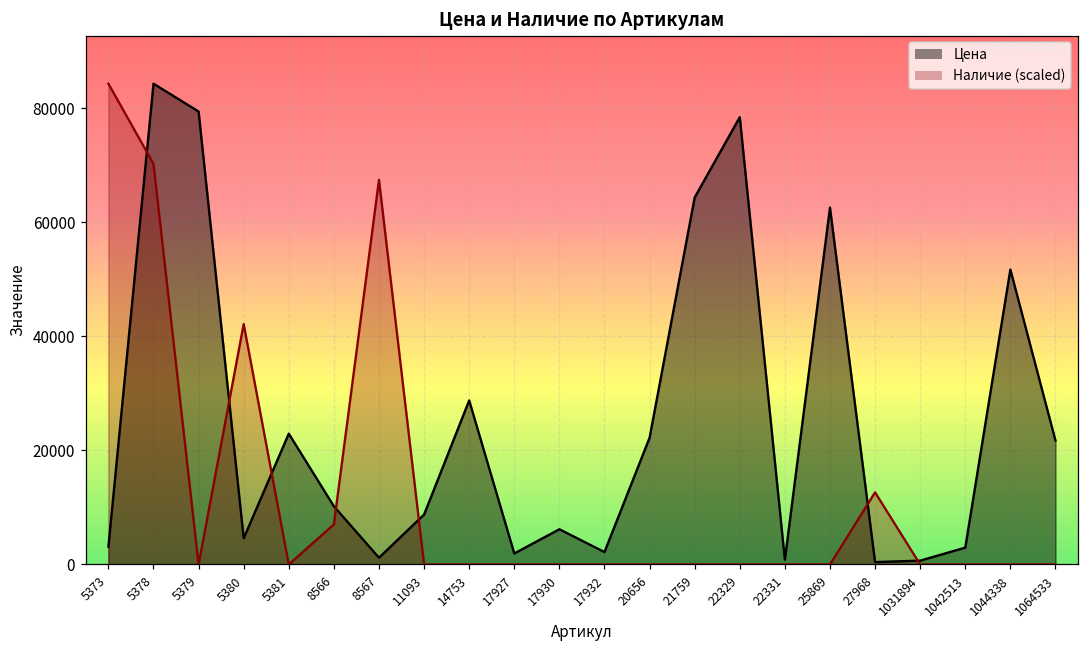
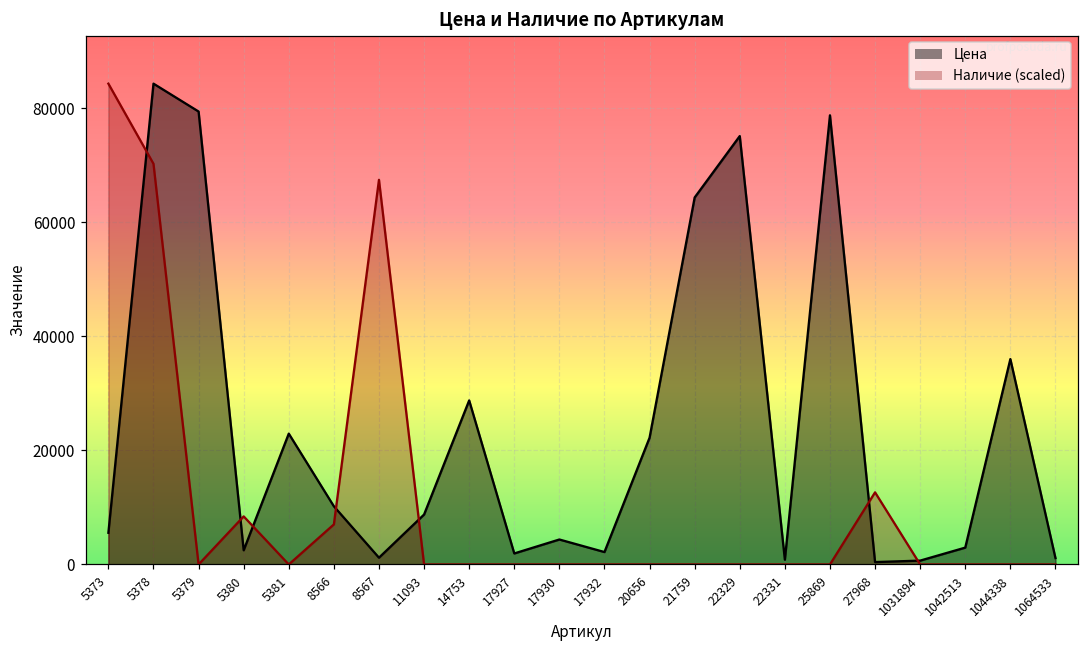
  {
    "Цена": {
-     "5373": 3000,
+     "5373": 6000,
      "5378": 84000,
      "5379": 79000,
-     "5380": 5000,
+     "5380": 2000,
      "5381": 23000,
      "8566": 10000,
      "8567": 1000,
      "11093": 9000,
      "14753": 29000,
      "17927": 2000,
-     "17930": 6000,
+     "17930": 4000,
      "17932": 2000,
      "20656": 22000,
      "21759": 64000,
-     "22329": 78000,
+     "22329": 75000,
      "22331": 1000,
-     "25869": 63000,
+     "25869": 79000,
      "27968": 0,
      "1031894": 1000,
      "1042513": 3000,
-     "1044338": 52000,
-     "1064533": 22000
+     "1044338": 36000,
+     "1064533": 1000
    },
    "Наличие (scaled)": {
      "5373": 84000,
      "5378": 70000,
      "5379": 0,
-     "5380": 42000,
+     "5380": 8000,
      "5381": 0,
      "8566": 7000,
      "8567": 67000,
      "11093": 0,
      "14753": 0,
      "17927": 0,
      "17930": 0,
      "17932": 0,
      "20656": 0,
      "21759": 0,
      "22329": 0,
      "22331": 0,
      "25869": 0,
      "27968": 13000,
      "1031894": 0,
      "1042513": 0,
      "1044338": 0,
      "1064533": 0
    }
  }
